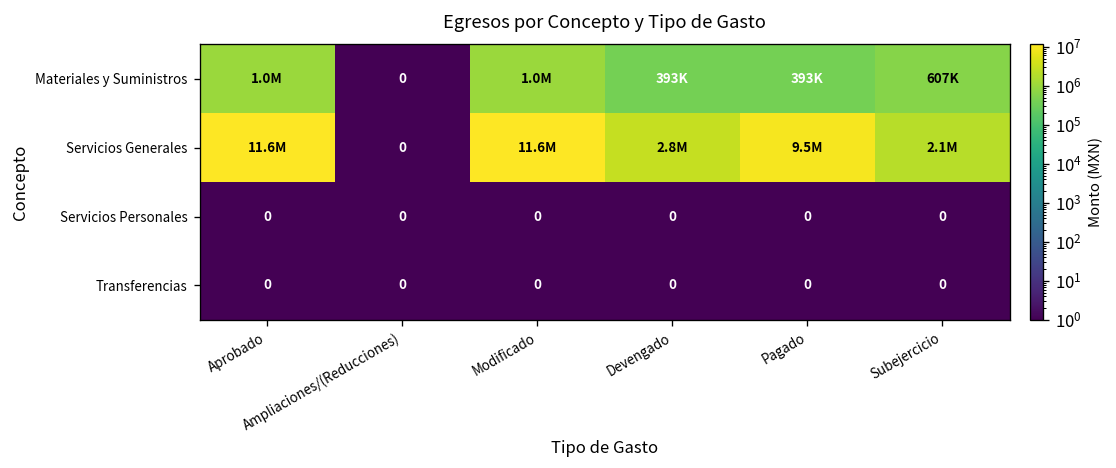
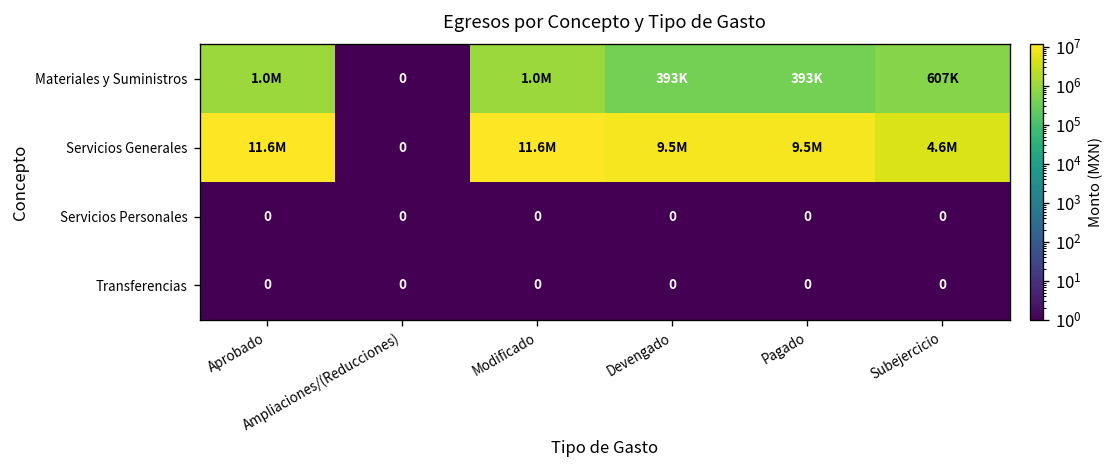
  {
    "Materiales y Suministros": {
      "Aprobado": "1.0M",
      "Ampliaciones/(Reducciones)": "0",
      "Modificado": "1.0M",
      "Devengado": "393K",
      "Pagado": "393K",
      "Subejercicio": "607K"
    },
    "Servicios Generales": {
      "Aprobado": "11.6M",
      "Ampliaciones/(Reducciones)": "0",
      "Modificado": "11.6M",
-     "Devengado": "2.8M",
+     "Devengado": "9.5M",
      "Pagado": "9.5M",
-     "Subejercicio": "2.1M"
+     "Subejercicio": "4.6M"
    },
    "Servicios Personales": {
      "Aprobado": "0",
      "Ampliaciones/(Reducciones)": "0",
      "Modificado": "0",
      "Devengado": "0",
      "Pagado": "0",
      "Subejercicio": "0"
    },
    "Transferencias": {
      "Aprobado": "0",
      "Ampliaciones/(Reducciones)": "0",
      "Modificado": "0",
      "Devengado": "0",
      "Pagado": "0",
      "Subejercicio": "0"
    }
  }
